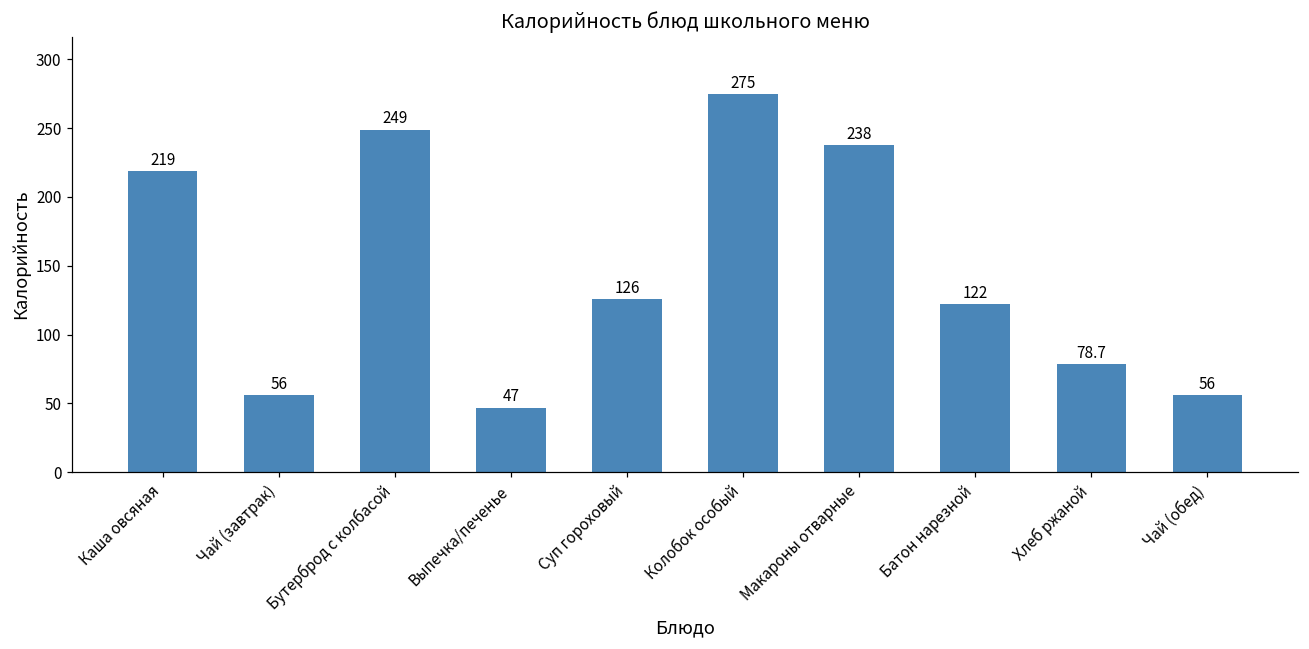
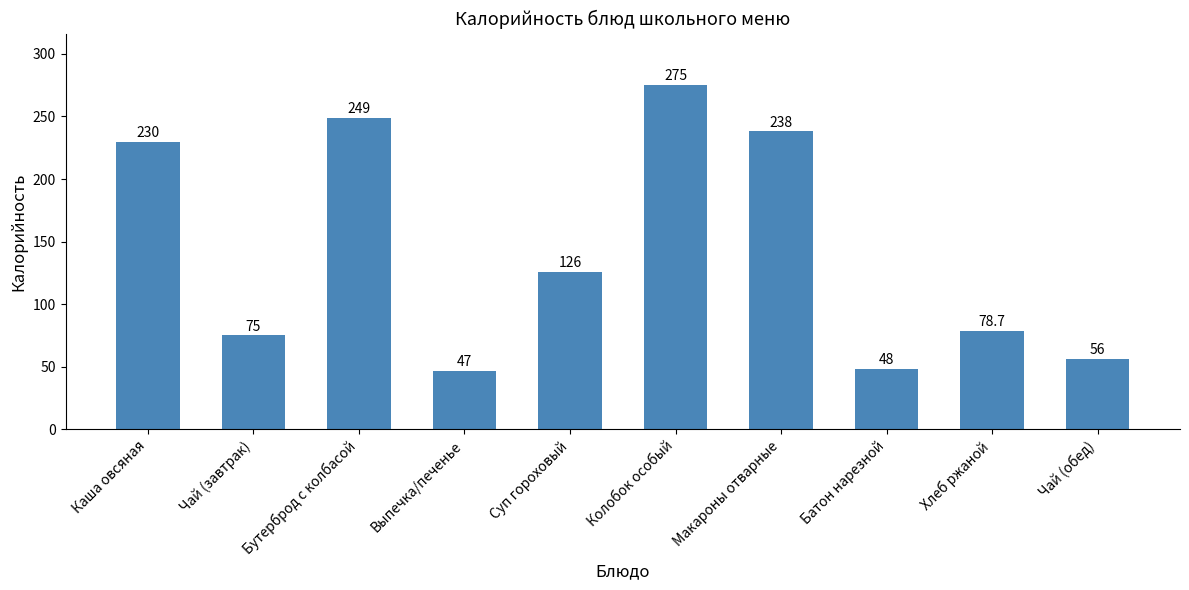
  {
-   "Каша овсяная": 219,
-   "Чай (завтрак)": 56,
+   "Каша овсяная": 230,
+   "Чай (завтрак)": 75,
    "Бутерброд с колбасой": 249,
    "Выпечка/печенье": 47,
    "Суп гороховый": 126,
    "Колобок особый": 275,
    "Макароны отварные": 238,
-   "Батон нарезной": 122,
+   "Батон нарезной": 48,
    "Хлеб ржаной": 78.7,
    "Чай (обед)": 56
  }
